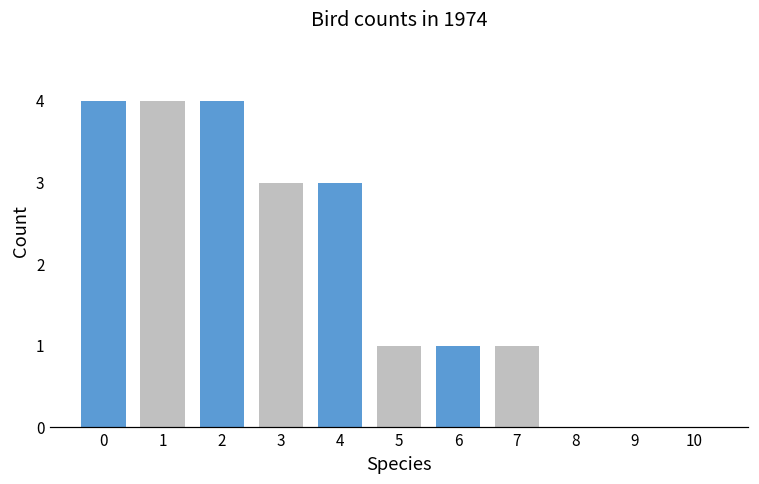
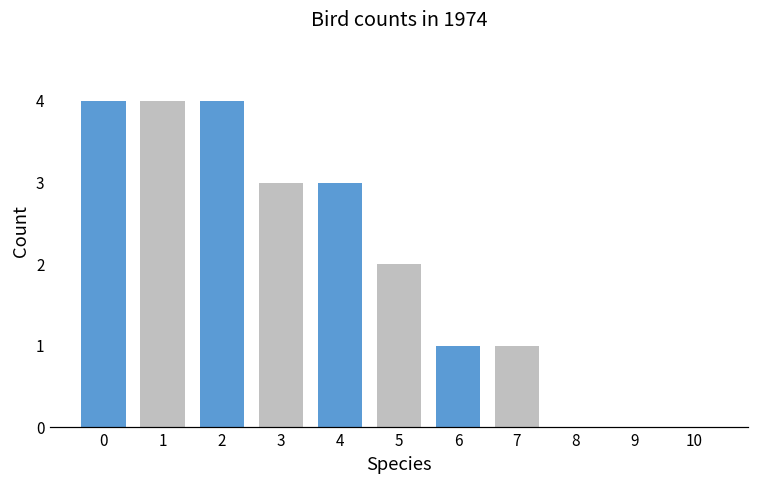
  {
    "0": 4,
    "1": 4,
    "2": 4,
    "3": 3,
    "4": 3,
-   "5": 1,
+   "5": 2,
    "6": 1,
    "7": 1,
    "8": 0,
    "9": 0,
    "10": 0
  }
